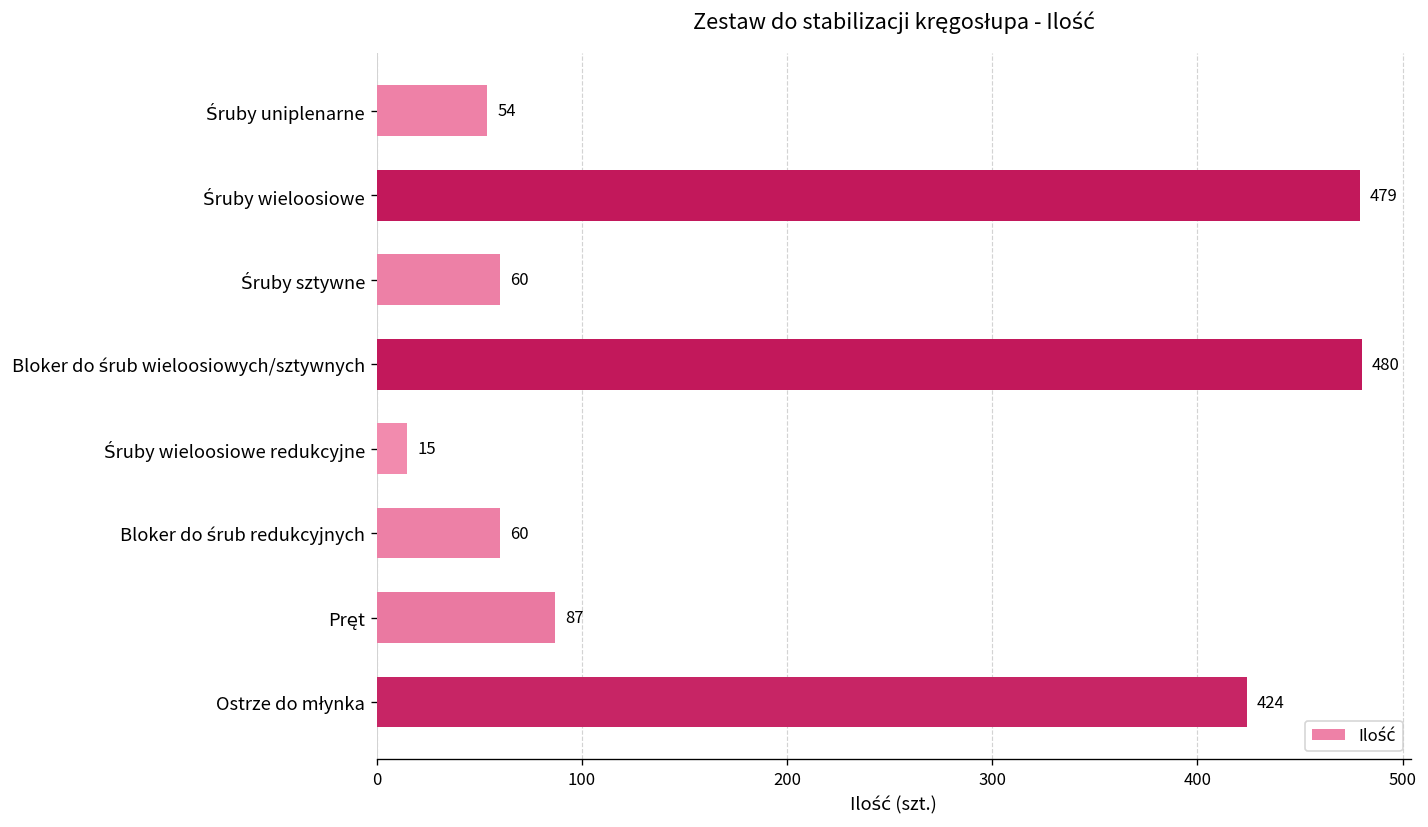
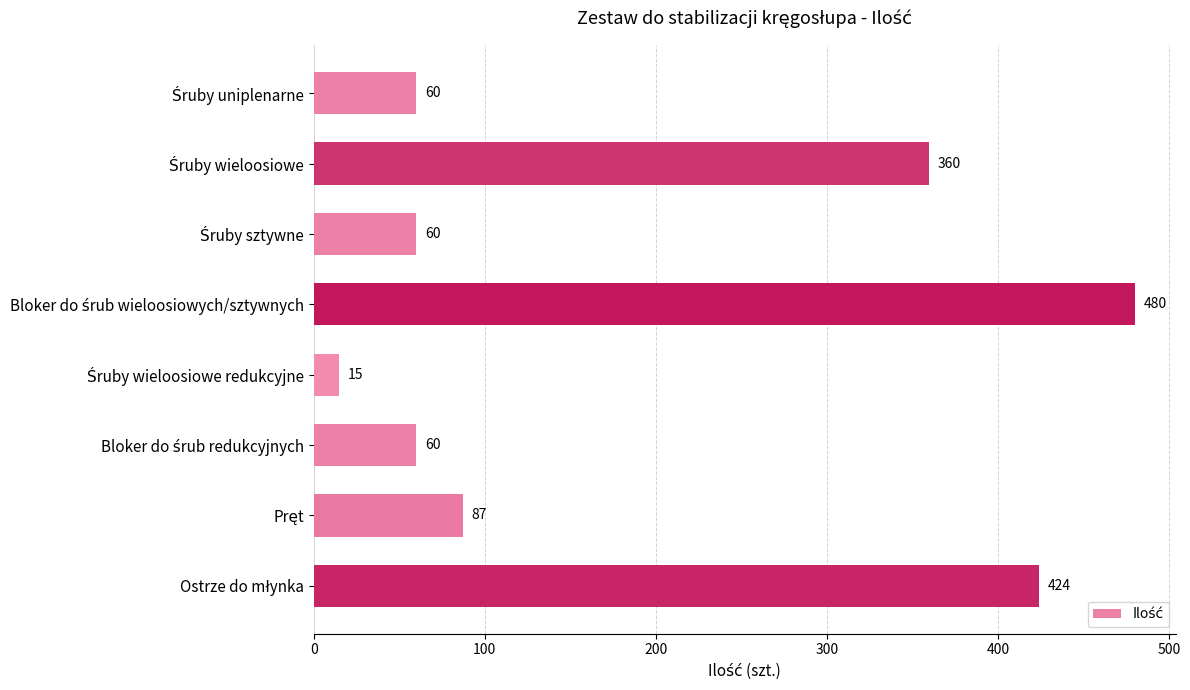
  {
-   "Śruby uniplenarne": 54,
-   "Śruby wieloosiowe": 479,
+   "Śruby uniplenarne": 60,
+   "Śruby wieloosiowe": 360,
    "Śruby sztywne": 60,
    "Bloker do śrub wieloosiowych/sztywnych": 480,
    "Śruby wieloosiowe redukcyjne": 15,
    "Bloker do śrub redukcyjnych": 60,
    "Pręt": 87,
    "Ostrze do młynka": 424
  }
